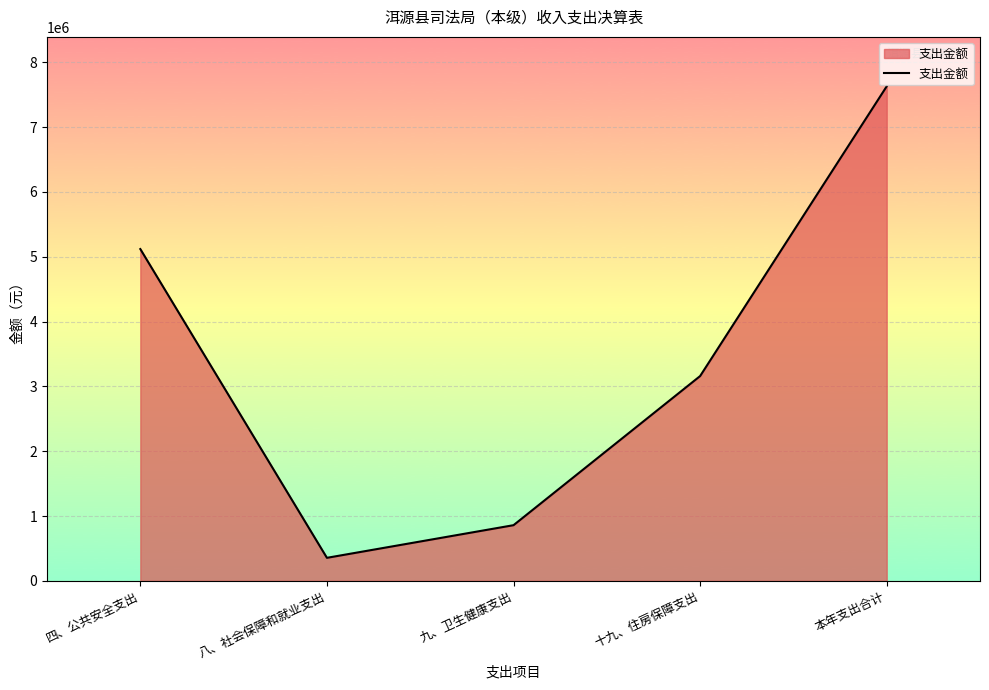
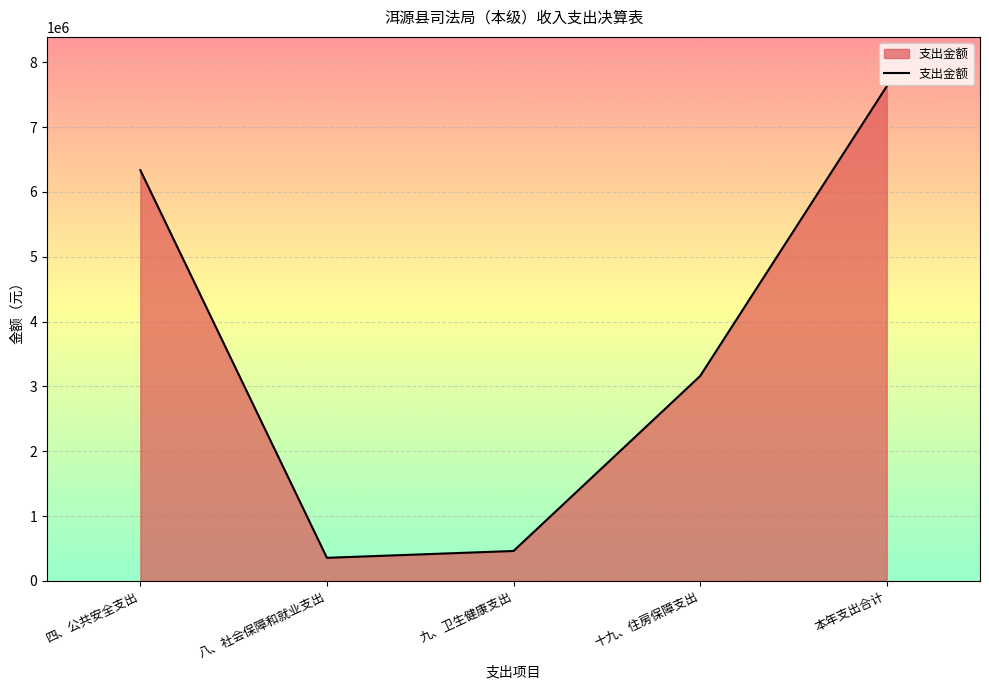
  {
-   "四、公共安全支出": 5100000,
+   "四、公共安全支出": 6300000,
    "八、社会保障和就业支出": 400000,
-   "九、卫生健康支出": 900000,
+   "九、卫生健康支出": 500000,
    "十九、住房保障支出": 3200000,
    "本年支出合计": 7600000
  }
